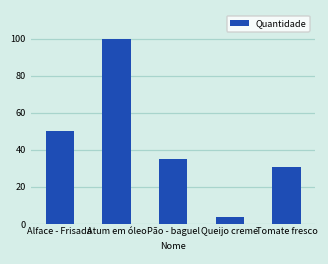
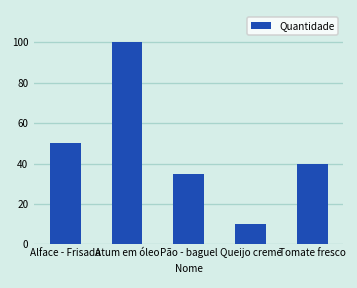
  {
    "Alface - Frisada": 50,
    "Atum em óleo": 100,
    "Pão - baguel": 35,
-   "Queijo creme": 4,
-   "Tomate fresco": 31
+   "Queijo creme": 10,
+   "Tomate fresco": 40
  }
